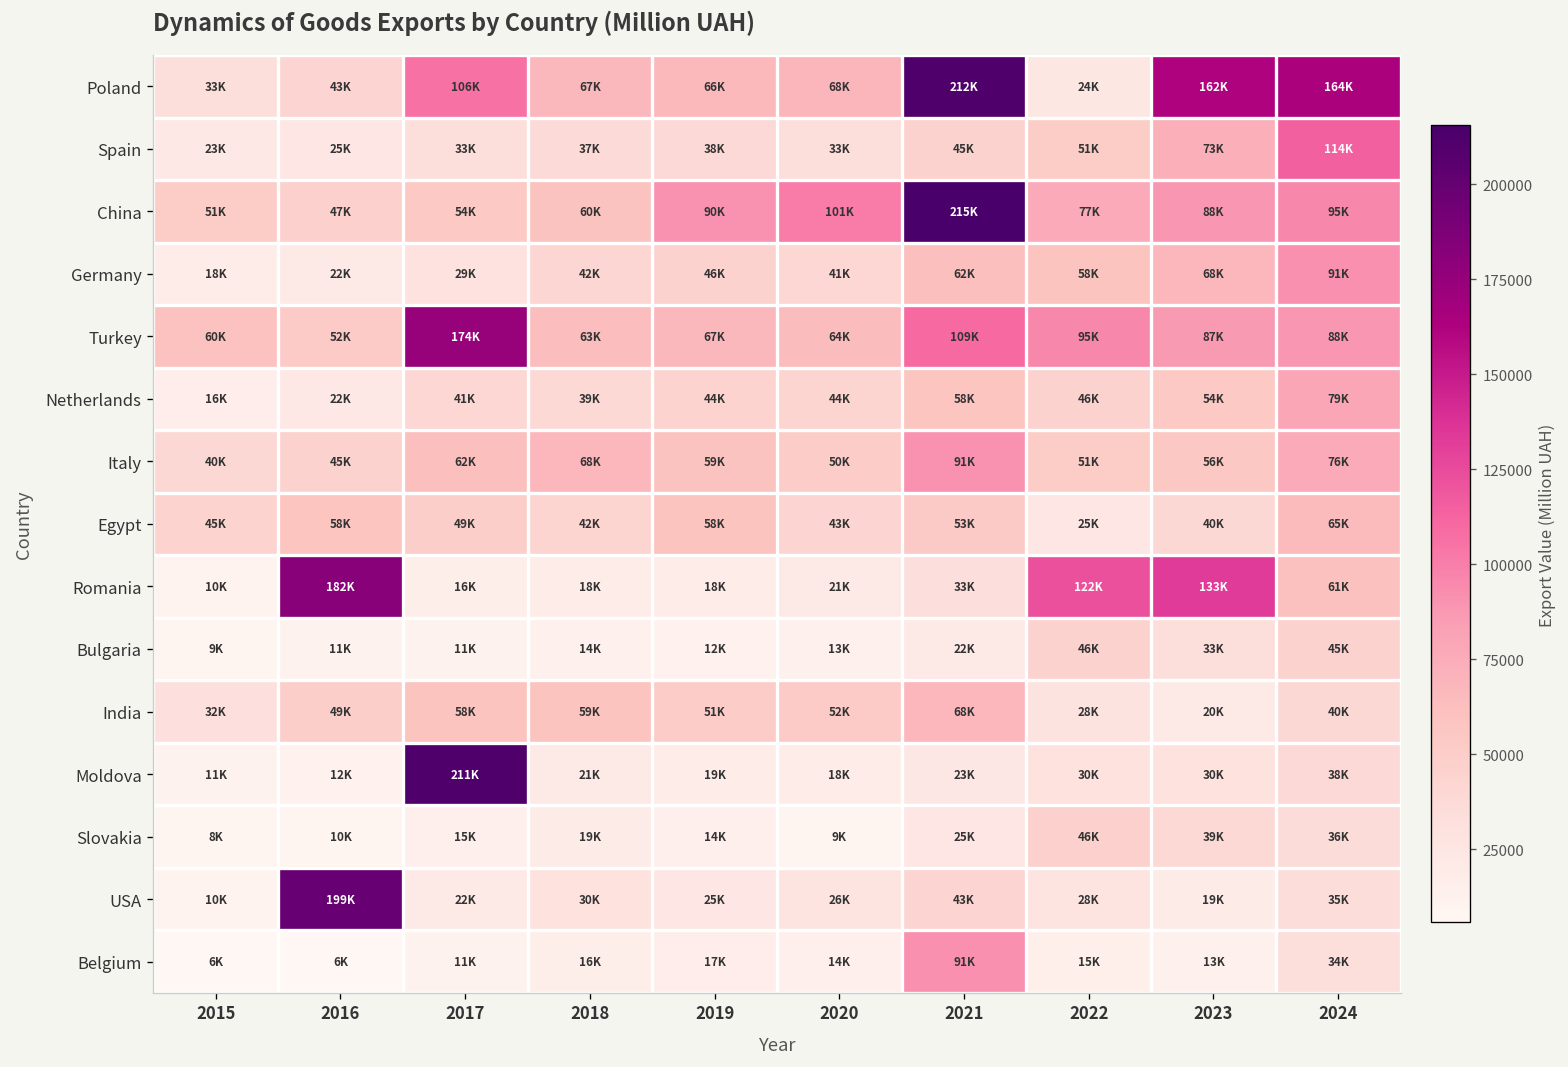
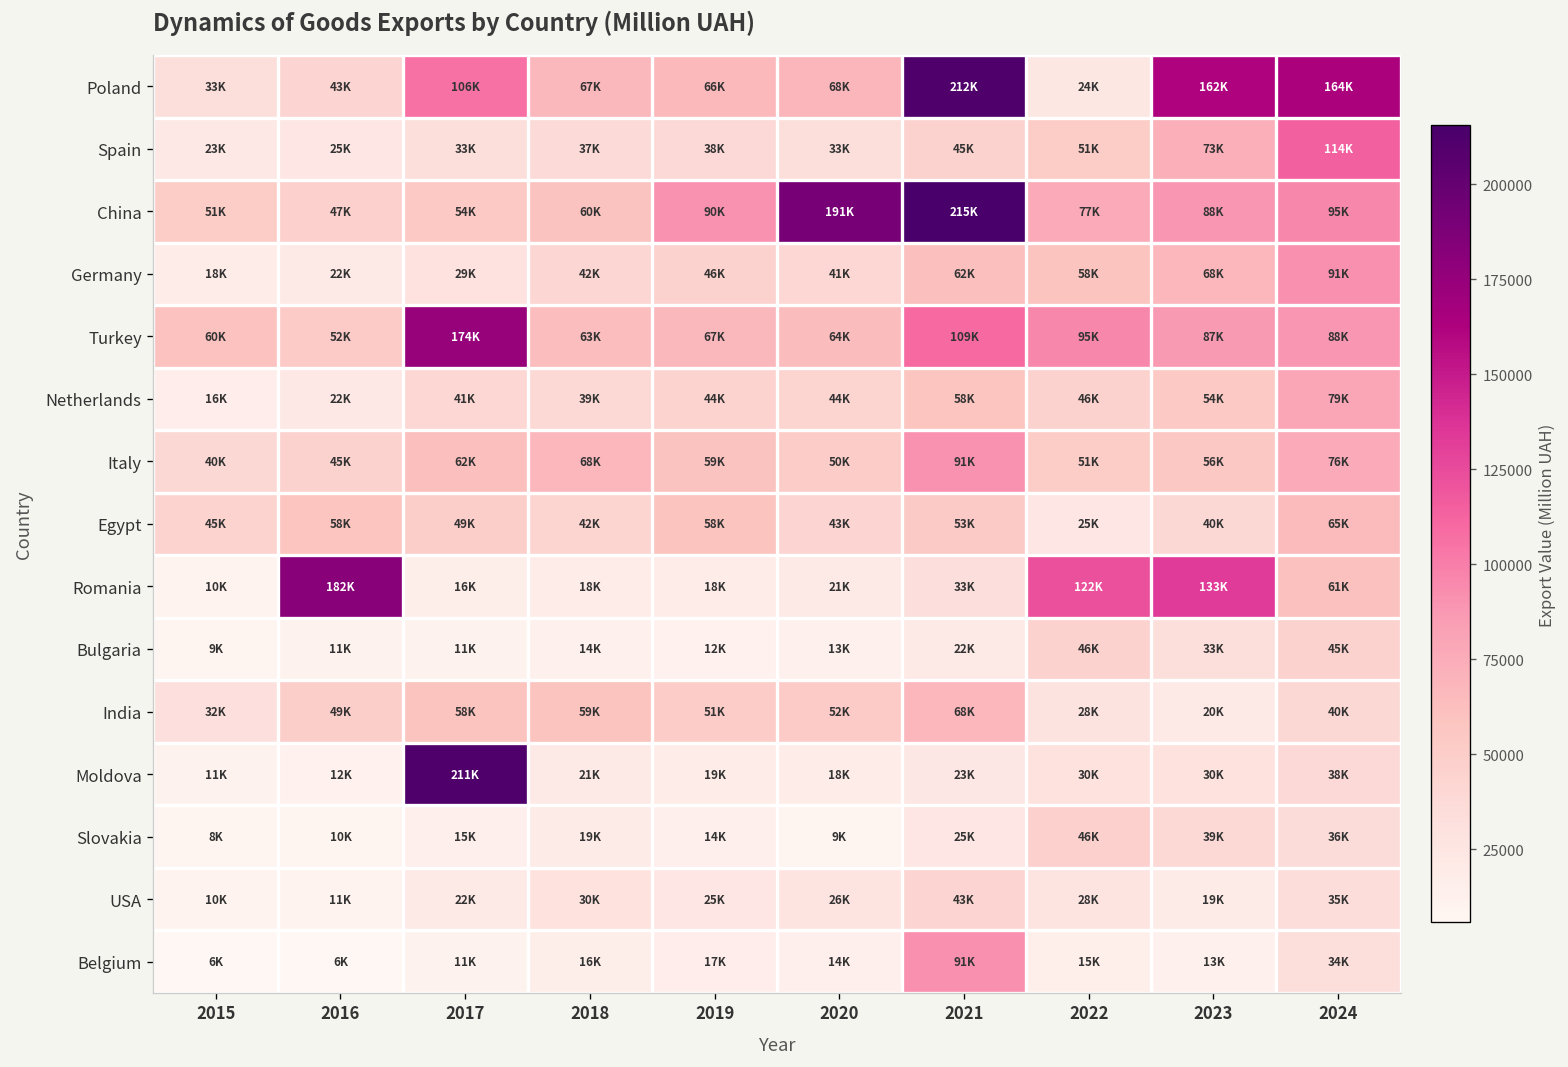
  {
    "Poland": {
      "2015": "33K",
      "2016": "43K",
      "2017": "106K",
      "2018": "67K",
      "2019": "66K",
      "2020": "68K",
      "2021": "212K",
      "2022": "24K",
      "2023": "162K",
      "2024": "164K"
    },
    "Spain": {
      "2015": "23K",
      "2016": "25K",
      "2017": "33K",
      "2018": "37K",
      "2019": "38K",
      "2020": "33K",
      "2021": "45K",
      "2022": "51K",
      "2023": "73K",
      "2024": "114K"
    },
    "China": {
      "2015": "51K",
      "2016": "47K",
      "2017": "54K",
      "2018": "60K",
      "2019": "90K",
-     "2020": "101K",
+     "2020": "191K",
      "2021": "215K",
      "2022": "77K",
      "2023": "88K",
      "2024": "95K"
    },
    "Germany": {
      "2015": "18K",
      "2016": "22K",
      "2017": "29K",
      "2018": "42K",
      "2019": "46K",
      "2020": "41K",
      "2021": "62K",
      "2022": "58K",
      "2023": "68K",
      "2024": "91K"
    },
    "Turkey": {
      "2015": "60K",
      "2016": "52K",
      "2017": "174K",
      "2018": "63K",
      "2019": "67K",
      "2020": "64K",
      "2021": "109K",
      "2022": "95K",
      "2023": "87K",
      "2024": "88K"
    },
    "Netherlands": {
      "2015": "16K",
      "2016": "22K",
      "2017": "41K",
      "2018": "39K",
      "2019": "44K",
      "2020": "44K",
      "2021": "58K",
      "2022": "46K",
      "2023": "54K",
      "2024": "79K"
    },
    "Italy": {
      "2015": "40K",
      "2016": "45K",
      "2017": "62K",
      "2018": "68K",
      "2019": "59K",
      "2020": "50K",
      "2021": "91K",
      "2022": "51K",
      "2023": "56K",
      "2024": "76K"
    },
    "Egypt": {
      "2015": "45K",
      "2016": "58K",
      "2017": "49K",
      "2018": "42K",
      "2019": "58K",
      "2020": "43K",
      "2021": "53K",
      "2022": "25K",
      "2023": "40K",
      "2024": "65K"
    },
    "Romania": {
      "2015": "10K",
      "2016": "182K",
      "2017": "16K",
      "2018": "18K",
      "2019": "18K",
      "2020": "21K",
      "2021": "33K",
      "2022": "122K",
      "2023": "133K",
      "2024": "61K"
    },
    "Bulgaria": {
      "2015": "9K",
      "2016": "11K",
      "2017": "11K",
      "2018": "14K",
      "2019": "12K",
      "2020": "13K",
      "2021": "22K",
      "2022": "46K",
      "2023": "33K",
      "2024": "45K"
    },
    "India": {
      "2015": "32K",
      "2016": "49K",
      "2017": "58K",
      "2018": "59K",
      "2019": "51K",
      "2020": "52K",
      "2021": "68K",
      "2022": "28K",
      "2023": "20K",
      "2024": "40K"
    },
    "Moldova": {
      "2015": "11K",
      "2016": "12K",
      "2017": "211K",
      "2018": "21K",
      "2019": "19K",
      "2020": "18K",
      "2021": "23K",
      "2022": "30K",
      "2023": "30K",
      "2024": "38K"
    },
    "Slovakia": {
      "2015": "8K",
      "2016": "10K",
      "2017": "15K",
      "2018": "19K",
      "2019": "14K",
      "2020": "9K",
      "2021": "25K",
      "2022": "46K",
      "2023": "39K",
      "2024": "36K"
    },
    "USA": {
      "2015": "10K",
-     "2016": "199K",
+     "2016": "11K",
      "2017": "22K",
      "2018": "30K",
      "2019": "25K",
      "2020": "26K",
      "2021": "43K",
      "2022": "28K",
      "2023": "19K",
      "2024": "35K"
    },
    "Belgium": {
      "2015": "6K",
      "2016": "6K",
      "2017": "11K",
      "2018": "16K",
      "2019": "17K",
      "2020": "14K",
      "2021": "91K",
      "2022": "15K",
      "2023": "13K",
      "2024": "34K"
    }
  }
